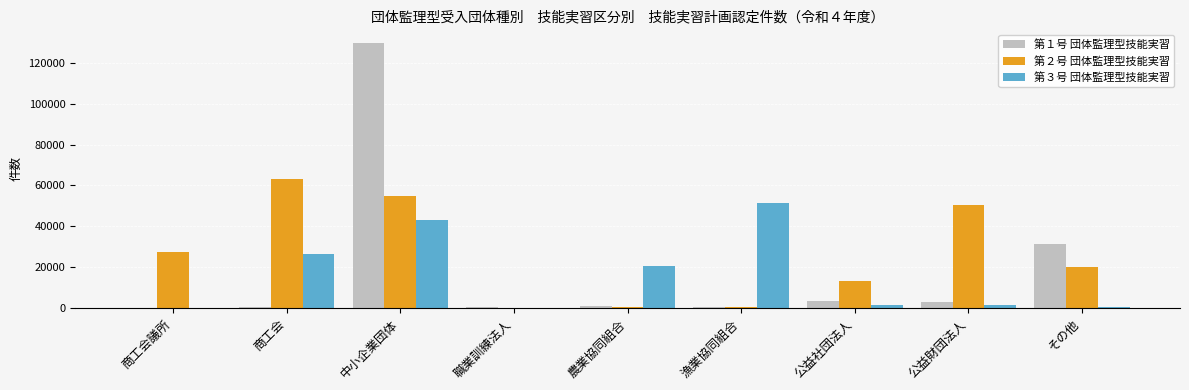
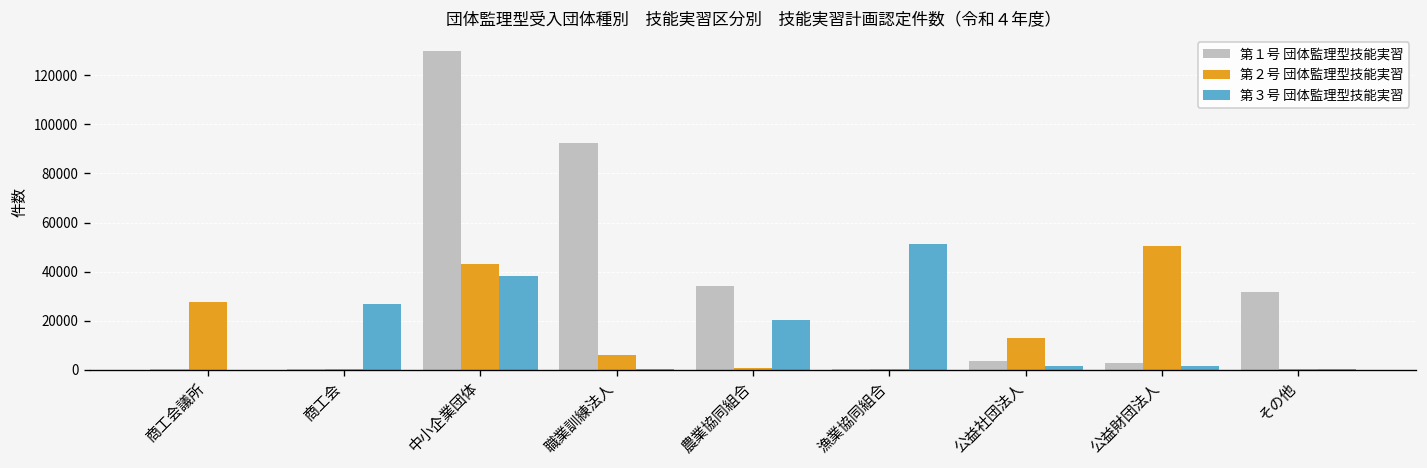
  {
    "第１号 団体監理型技能実習": {
      "中小企業団体": 130000,
-     "職業訓練法人": 0,
-     "農業協同組合": 1000,
+     "職業訓練法人": 92000,
+     "農業協同組合": 34000,
      "公益社団法人": 3000,
      "公益財団法人": 3000,
      "その他": 32000
    },
    "第２号 団体監理型技能実習": {
      "商工会議所": 28000,
-     "商工会": 63000,
-     "中小企業団体": 55000,
-     "職業訓練法人": 0,
+     "商工会": 0,
+     "中小企業団体": 43000,
+     "職業訓練法人": 6000,
      "公益社団法人": 13000,
      "公益財団法人": 50000,
-     "その他": 20000
+     "その他": 0
    },
    "第３号 団体監理型技能実習": {
      "商工会": 27000,
-     "中小企業団体": 43000,
+     "中小企業団体": 38000,
      "農業協同組合": 20000,
      "漁業協同組合": 51000,
      "公益社団法人": 1000,
      "公益財団法人": 2000
    }
  }
